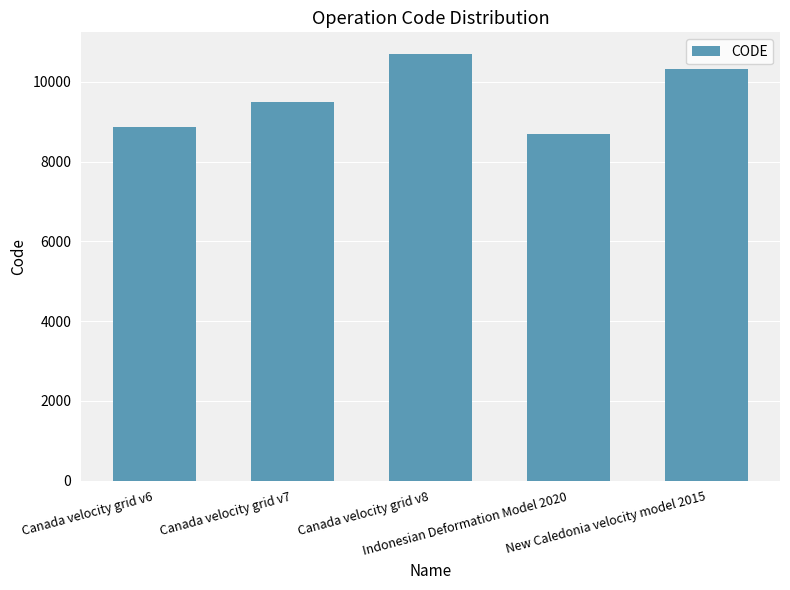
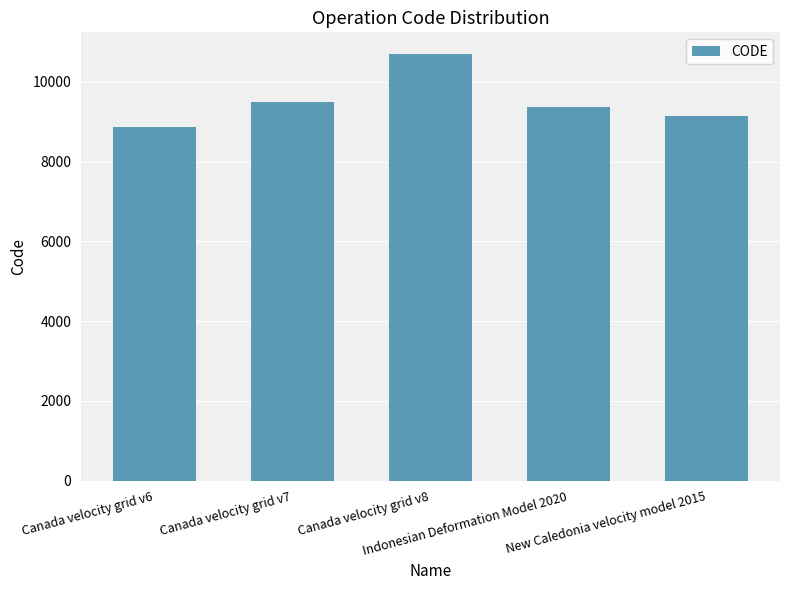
  {
    "Canada velocity grid v6": 8900,
    "Canada velocity grid v7": 9500,
    "Canada velocity grid v8": 10700,
-   "Indonesian Deformation Model 2020": 8700,
-   "New Caledonia velocity model 2015": 10300
+   "Indonesian Deformation Model 2020": 9400,
+   "New Caledonia velocity model 2015": 9100
  }
